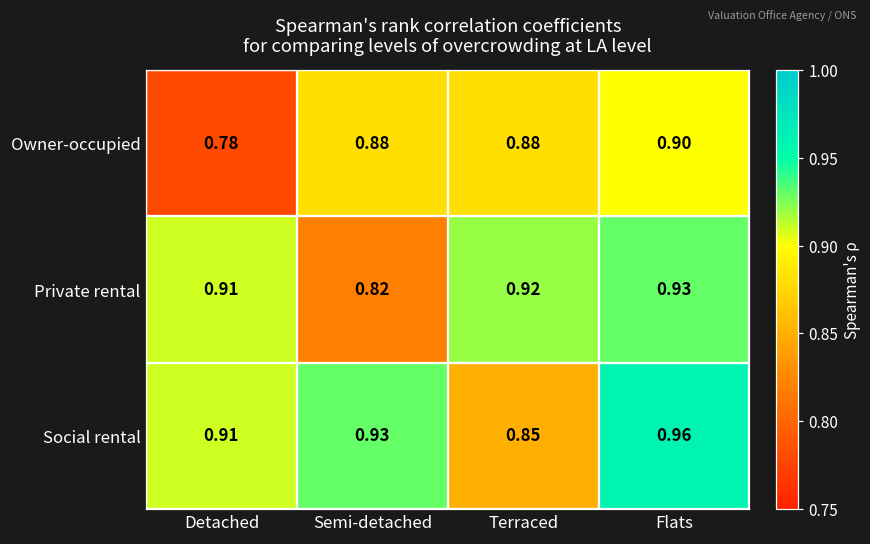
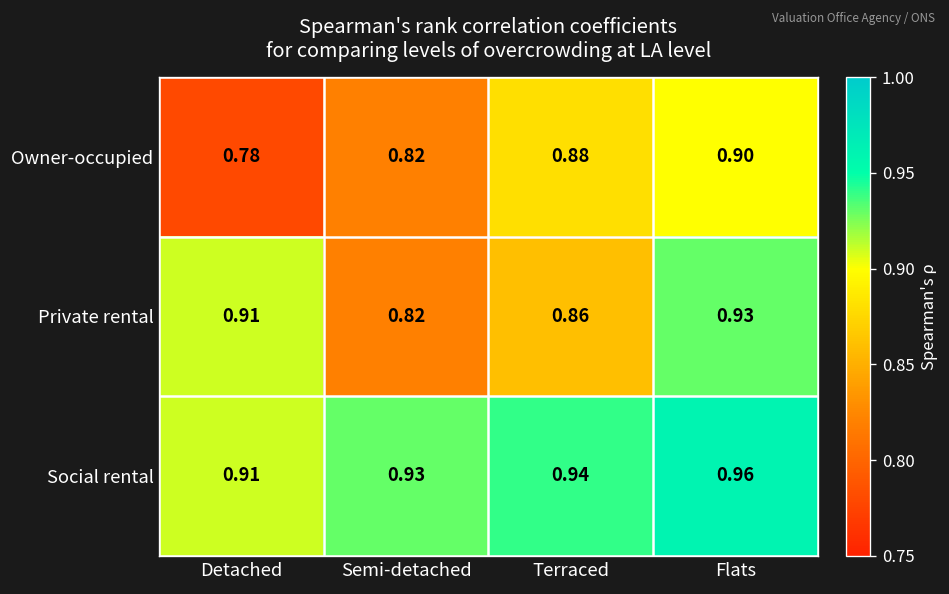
  {
    "Owner-occupied": {
      "Detached": 0.78,
-     "Semi-detached": 0.88,
+     "Semi-detached": 0.82,
      "Terraced": 0.88,
      "Flats": 0.90
    },
    "Private rental": {
      "Detached": 0.91,
      "Semi-detached": 0.82,
-     "Terraced": 0.92,
+     "Terraced": 0.86,
      "Flats": 0.93
    },
    "Social rental": {
      "Detached": 0.91,
      "Semi-detached": 0.93,
-     "Terraced": 0.85,
+     "Terraced": 0.94,
      "Flats": 0.96
    }
  }
